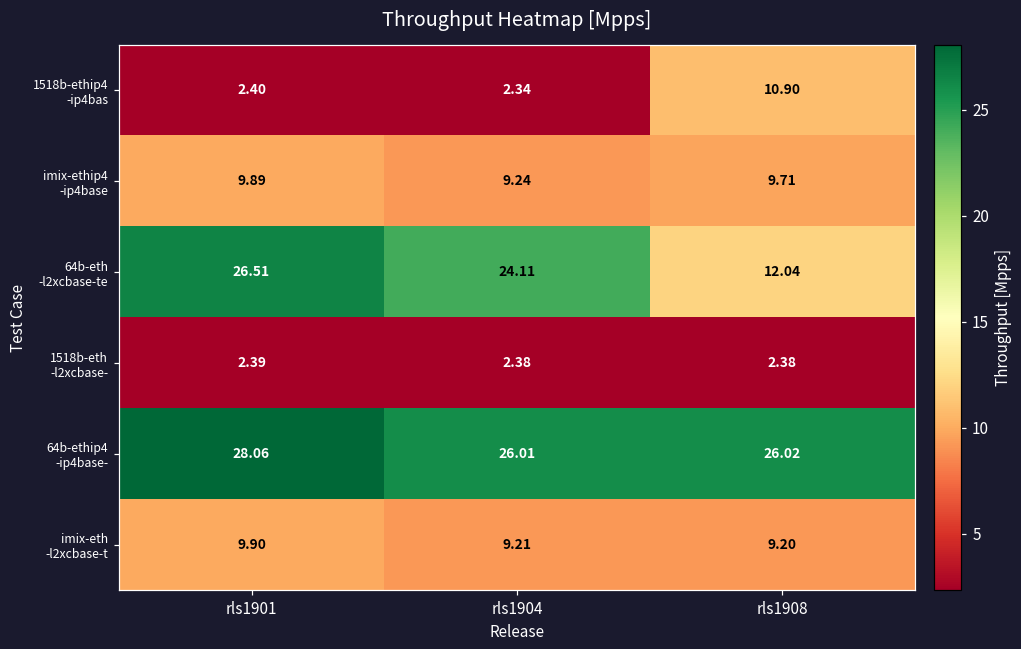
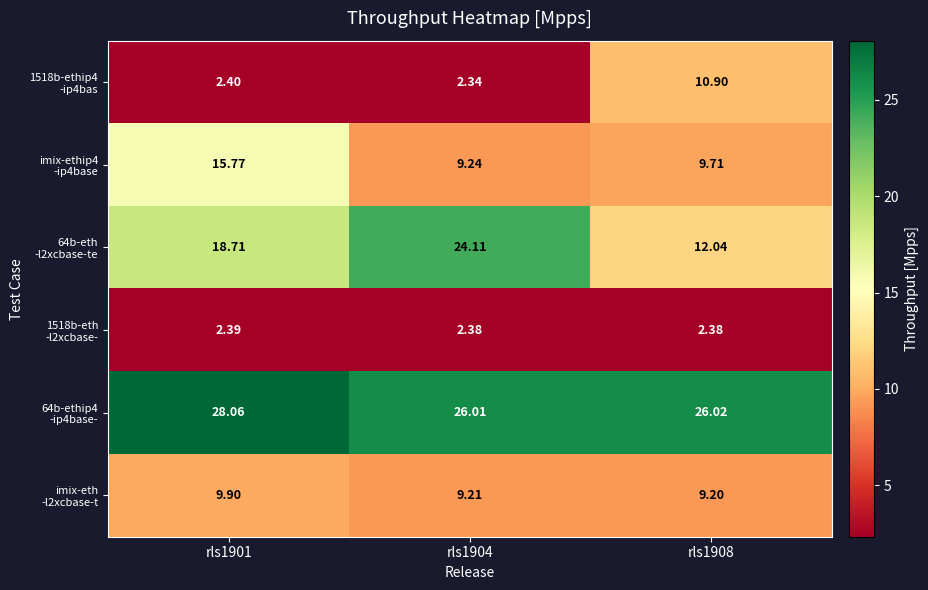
  {
    "1518b-ethip4 -ip4bas": {
      "rls1901": 2.40,
      "rls1904": 2.34,
      "rls1908": 10.90
    },
    "imix-ethip4 -ip4base": {
-     "rls1901": 9.89,
+     "rls1901": 15.77,
      "rls1904": 9.24,
      "rls1908": 9.71
    },
    "64b-eth -l2xcbase-te": {
-     "rls1901": 26.51,
+     "rls1901": 18.71,
      "rls1904": 24.11,
      "rls1908": 12.04
    },
    "1518b-eth -l2xcbase-": {
      "rls1901": 2.39,
      "rls1904": 2.38,
      "rls1908": 2.38
    },
    "64b-ethip4 -ip4base-": {
      "rls1901": 28.06,
      "rls1904": 26.01,
      "rls1908": 26.02
    },
    "imix-eth -l2xcbase-t": {
      "rls1901": 9.90,
      "rls1904": 9.21,
      "rls1908": 9.20
    }
  }
